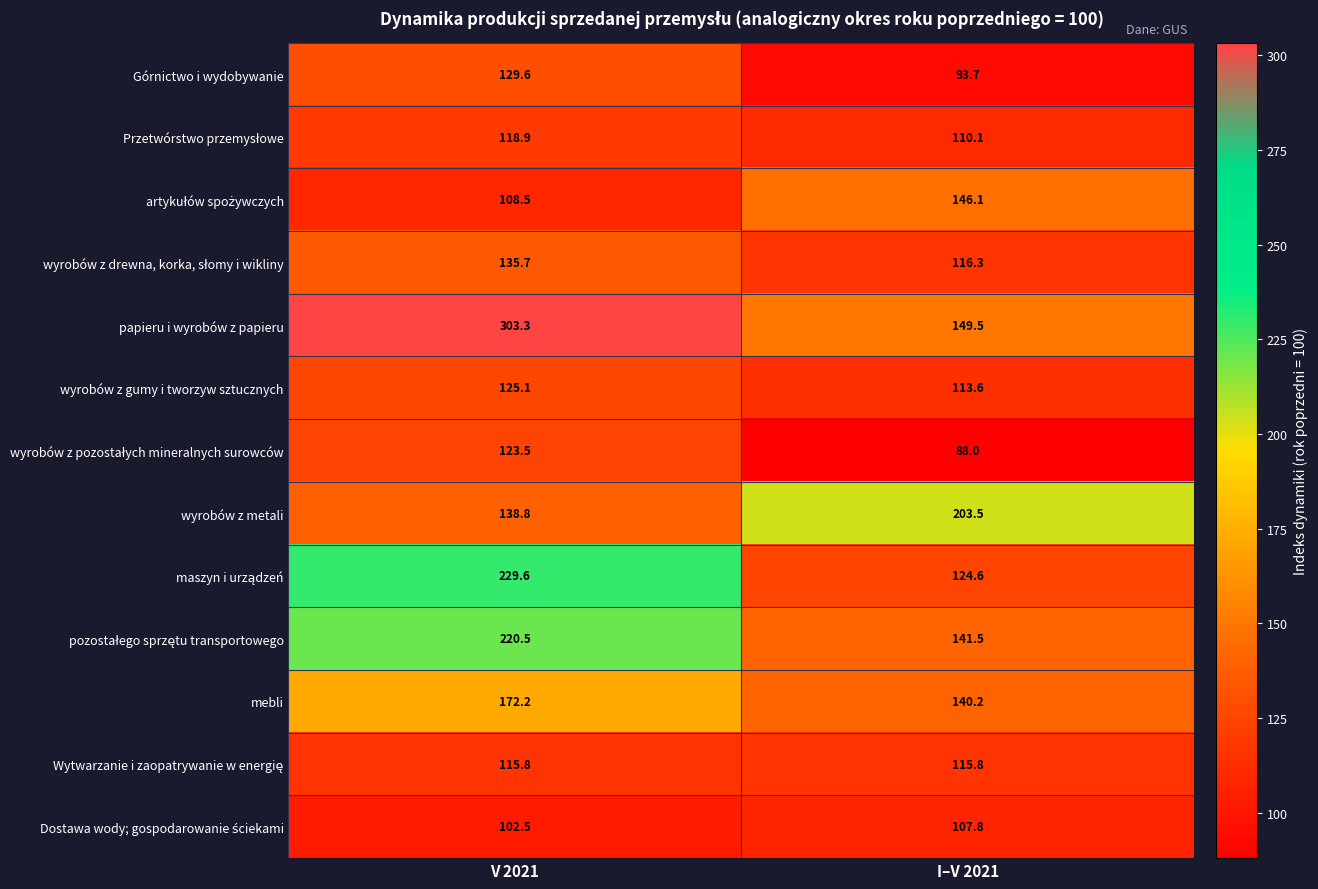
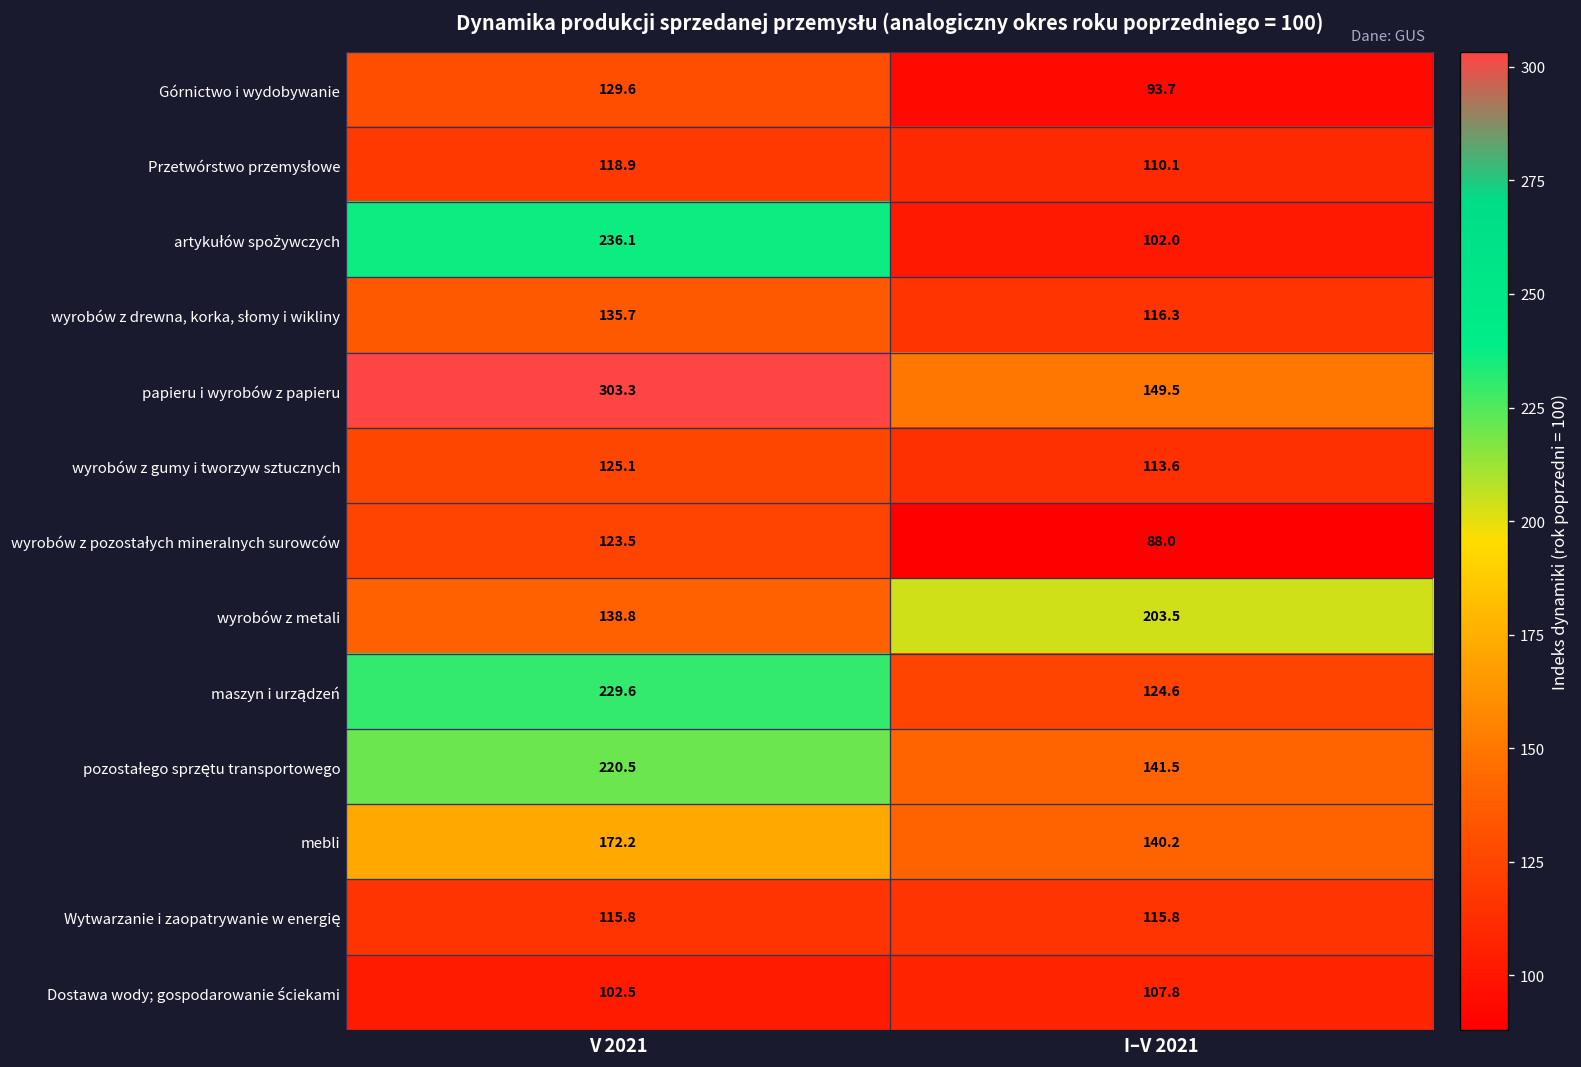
  {
    "Górnictwo i wydobywanie": {
      "V 2021": 129.6,
      "I–V 2021": 93.7
    },
    "Przetwórstwo przemysłowe": {
      "V 2021": 118.9,
      "I–V 2021": 110.1
    },
    "artykułów spożywczych": {
-     "V 2021": 108.5,
-     "I–V 2021": 146.1
+     "V 2021": 236.1,
+     "I–V 2021": 102.0
    },
    "wyrobów z drewna, korka, słomy i wikliny": {
      "V 2021": 135.7,
      "I–V 2021": 116.3
    },
    "papieru i wyrobów z papieru": {
      "V 2021": 303.3,
      "I–V 2021": 149.5
    },
    "wyrobów z gumy i tworzyw sztucznych": {
      "V 2021": 125.1,
      "I–V 2021": 113.6
    },
    "wyrobów z pozostałych mineralnych surowców": {
      "V 2021": 123.5,
      "I–V 2021": 88.0
    },
    "wyrobów z metali": {
      "V 2021": 138.8,
      "I–V 2021": 203.5
    },
    "maszyn i urządzeń": {
      "V 2021": 229.6,
      "I–V 2021": 124.6
    },
    "pozostałego sprzętu transportowego": {
      "V 2021": 220.5,
      "I–V 2021": 141.5
    },
    "mebli": {
      "V 2021": 172.2,
      "I–V 2021": 140.2
    },
    "Wytwarzanie i zaopatrywanie w energię": {
      "V 2021": 115.8,
      "I–V 2021": 115.8
    },
    "Dostawa wody; gospodarowanie ściekami": {
      "V 2021": 102.5,
      "I–V 2021": 107.8
    }
  }
